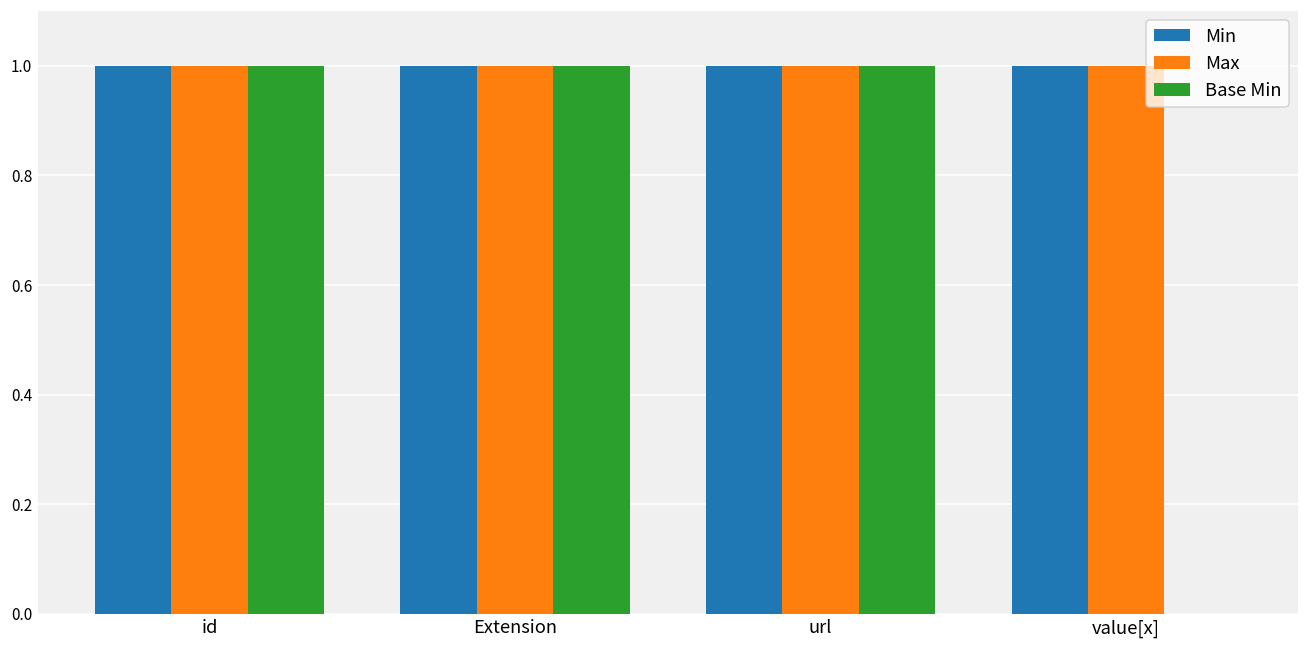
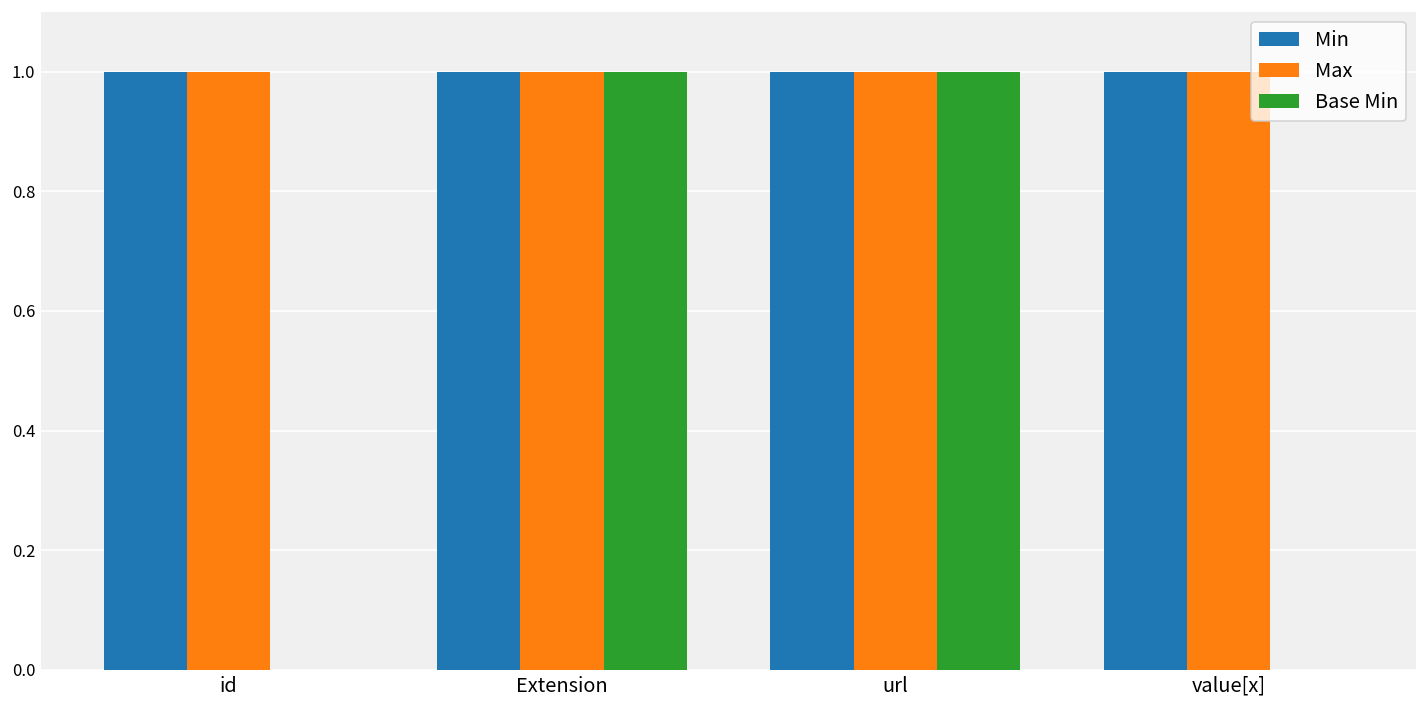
  {
    "Min": {
      "id": 1,
      "Extension": 1,
      "url": 1,
      "value[x]": 1
    },
    "Max": {
      "id": 1,
      "Extension": 1,
      "url": 1,
      "value[x]": 1
    },
    "Base Min": {
-     "id": 1,
+     "id": 0,
      "Extension": 1,
      "url": 1,
      "value[x]": 0
    }
  }
